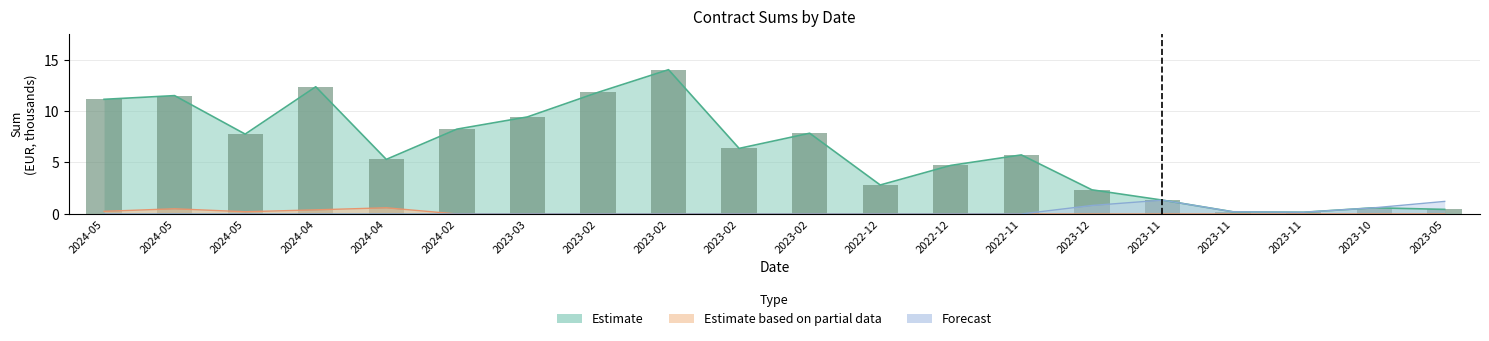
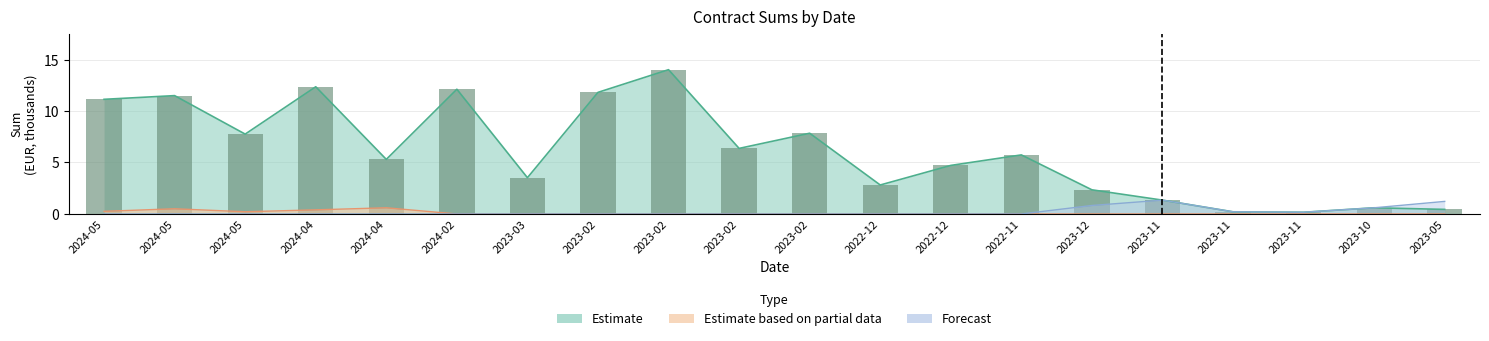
  {
    "Estimate": {
-     "2024-02": 8.2,
-     "2023-03": 9.4,
+     "2024-02": 12.1,
+     "2023-03": 3.5,
      "2022-11": 5.7,
      "2023-12": 2.3,
      "2023-05": 0.4
    },
    "Estimate based on partial data": {
      "2023-12": 0.0,
      "2023-10": 0.0,
      "2023-05": 0.0
    },
    "Forecast": {
      "2023-12": 0.8,
      "2023-05": 1.2
    }
  }
